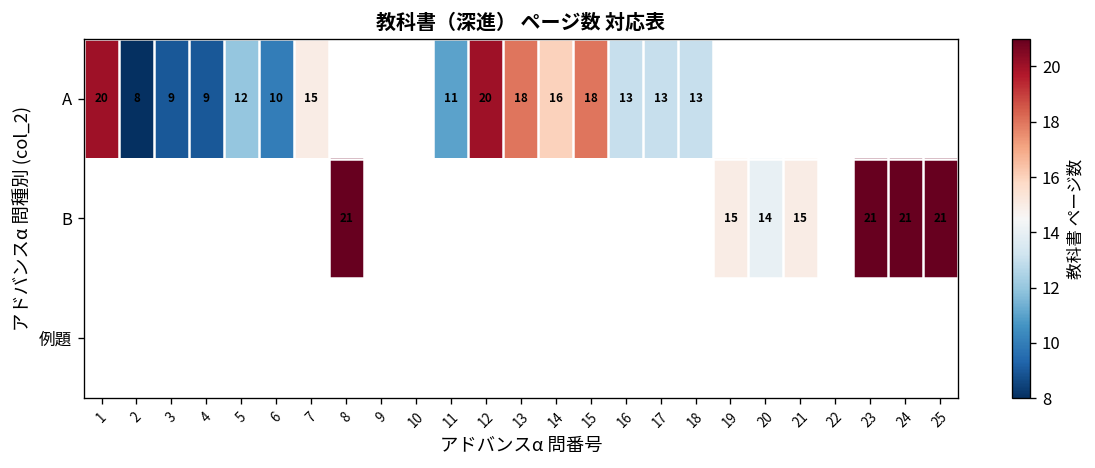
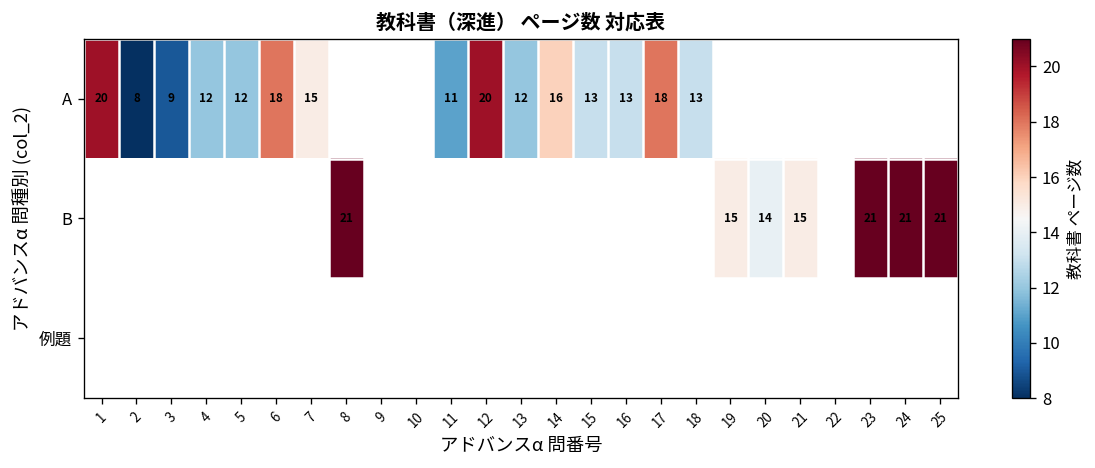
  {
    "A": {
      "1": 20,
      "2": 8,
      "3": 9,
-     "4": 9,
+     "4": 12,
      "5": 12,
-     "6": 10,
+     "6": 18,
      "7": 15,
      "11": 11,
      "12": 20,
-     "13": 18,
+     "13": 12,
      "14": 16,
-     "15": 18,
+     "15": 13,
      "16": 13,
-     "17": 13,
+     "17": 18,
      "18": 13
    },
    "B": {
      "8": 21,
      "19": 15,
      "20": 14,
      "21": 15,
      "23": 21,
      "24": 21,
      "25": 21
    }
  }
